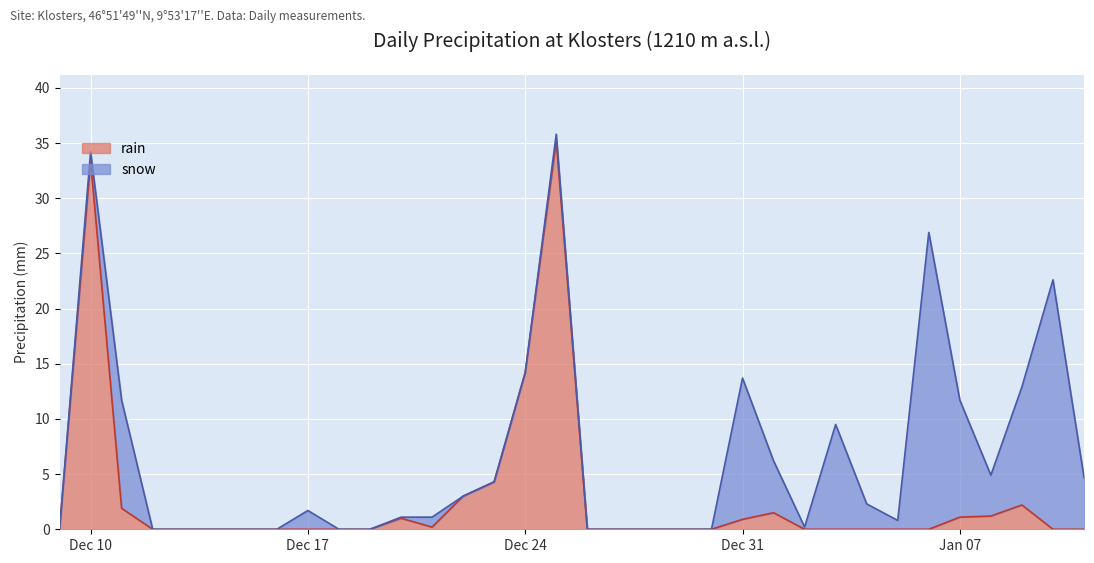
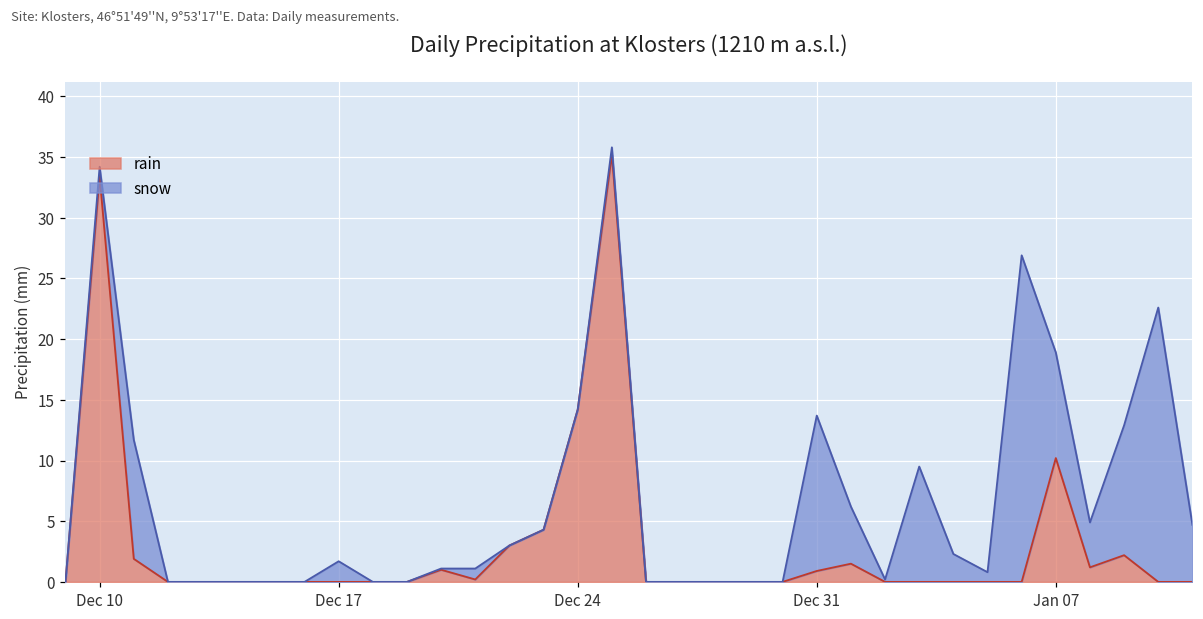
  {
    "rain": {
      "Dec 10": 33.4,
      "Dec 17": 0.0,
      "Dec 31": 0.9,
-     "Jan 07": 1.1
+     "Jan 07": 10.2
    },
    "snow": {
      "Dec 10": 0.8,
      "Dec 17": 1.7,
      "Dec 31": 12.8,
-     "Jan 07": 10.6
+     "Jan 07": 8.7
    }
  }
